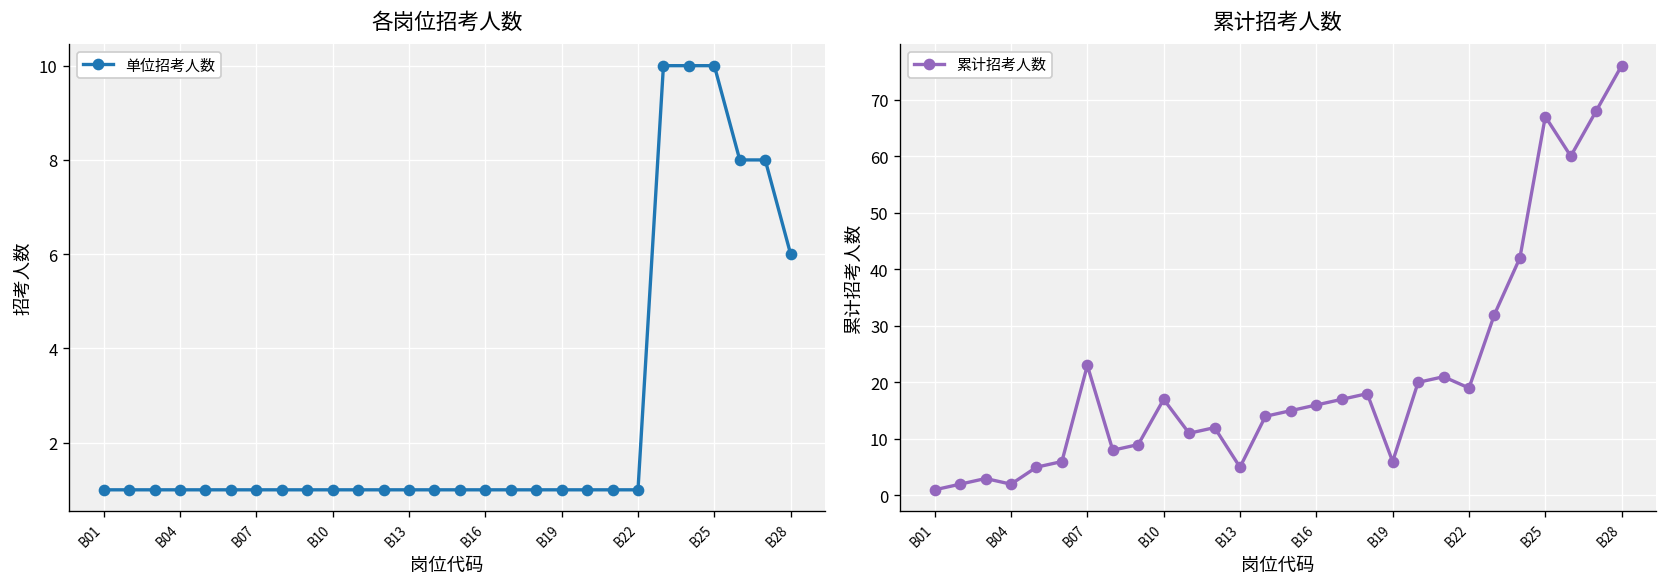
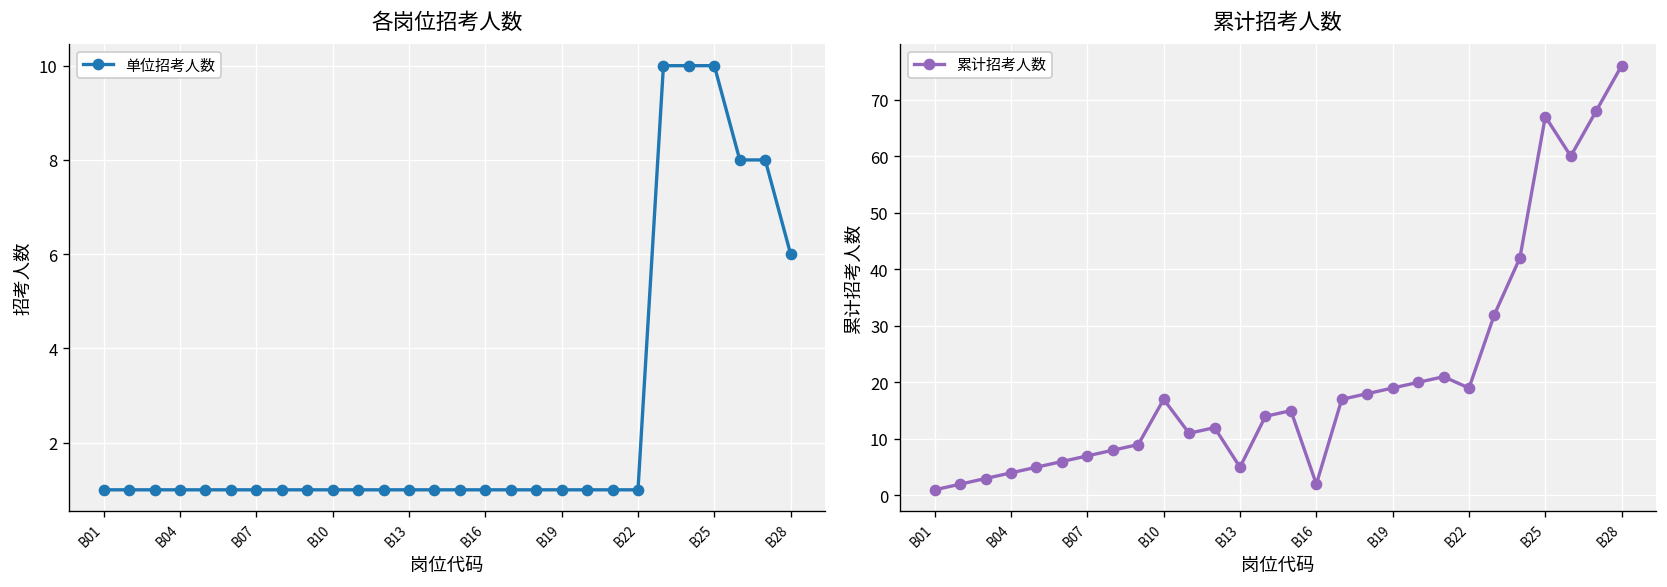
  {
    "各岗位招考人数": {
      "B01": 1.0,
      "B04": 1.0,
      "B07": 1.0,
      "B10": 1.0,
      "B13": 1.0,
      "B16": 1.0,
      "B19": 1.0,
      "B22": 1.0,
      "B25": 10.0,
      "B28": 6.0
    },
    "累计招考人数": {
      "B01": 1,
-     "B04": 2,
-     "B07": 23,
+     "B04": 4,
+     "B07": 7,
      "B10": 17,
      "B13": 5,
-     "B16": 16,
-     "B19": 6,
+     "B16": 2,
+     "B19": 19,
      "B22": 19,
      "B25": 67,
      "B28": 76
    }
  }
